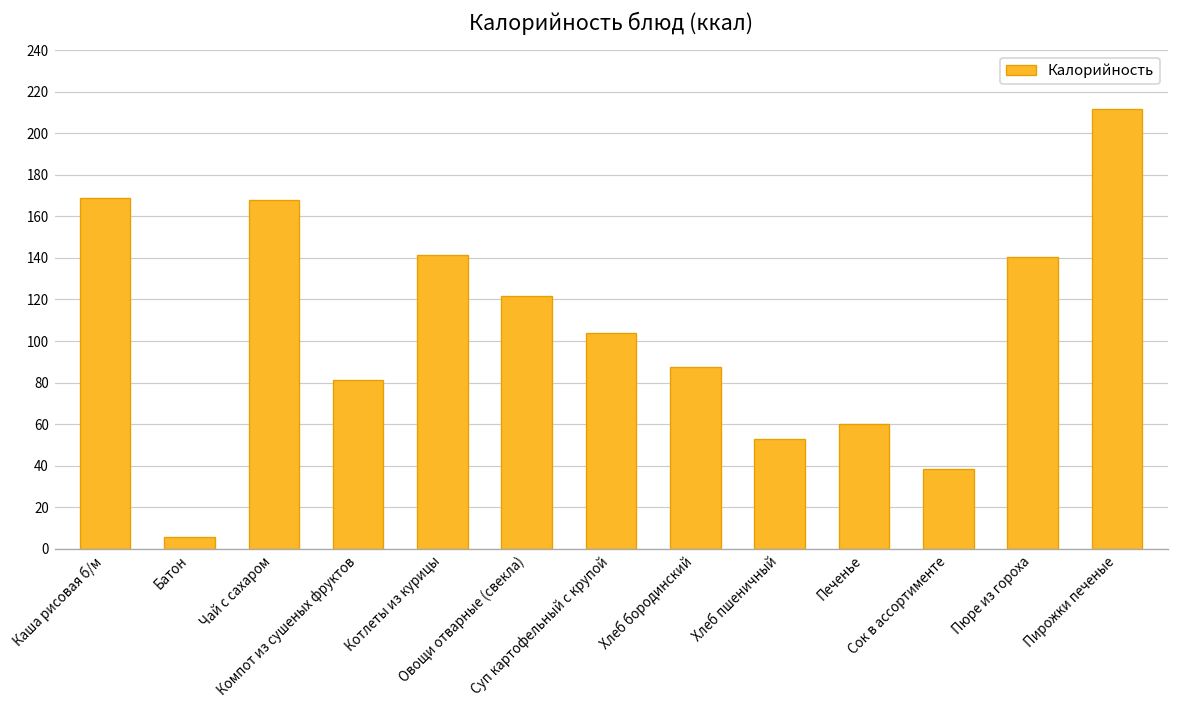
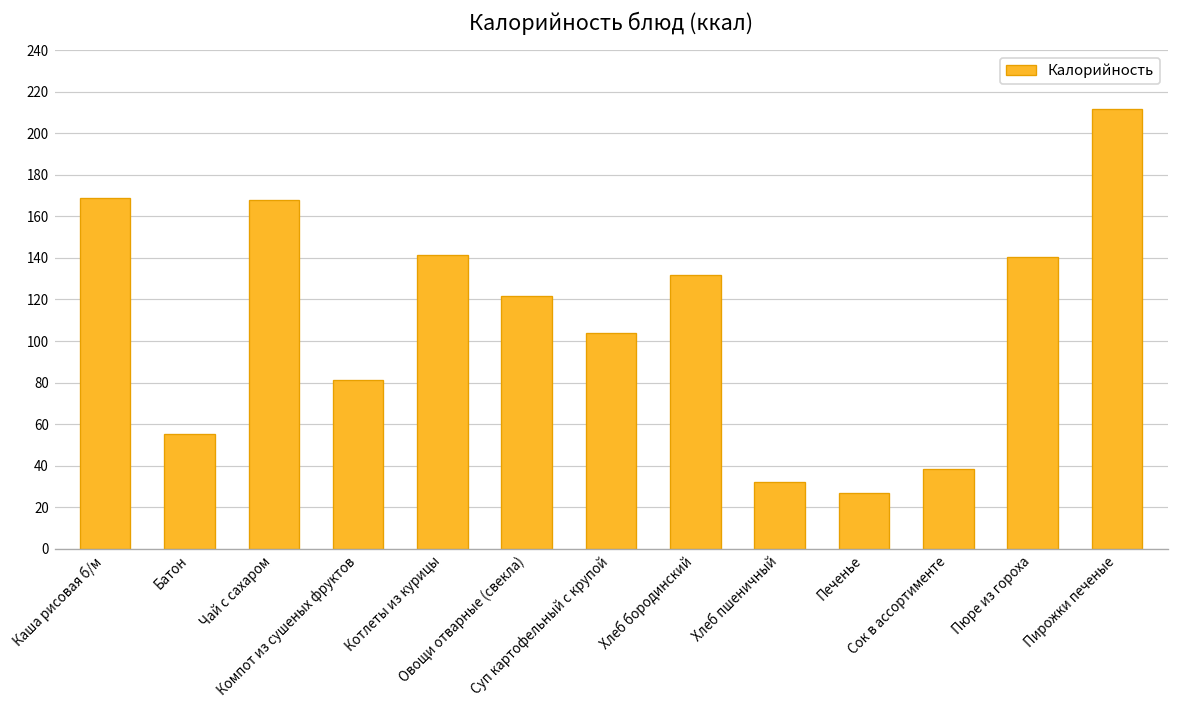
  {
    "Каша рисовая б/м": 169,
-   "Батон": 6,
+   "Батон": 55,
    "Чай с сахаром": 168,
    "Компот из сушеных фруктов": 81,
    "Котлеты из курицы": 141,
    "Овощи отварные (свекла)": 122,
    "Суп картофельный с крупой": 104,
-   "Хлеб бородинский": 88,
-   "Хлеб пшеничный": 53,
-   "Печенье": 60,
+   "Хлеб бородинский": 132,
+   "Хлеб пшеничный": 32,
+   "Печенье": 27,
    "Сок в ассортименте": 39,
    "Пюре из гороха": 140,
    "Пирожки печеные": 212
  }
